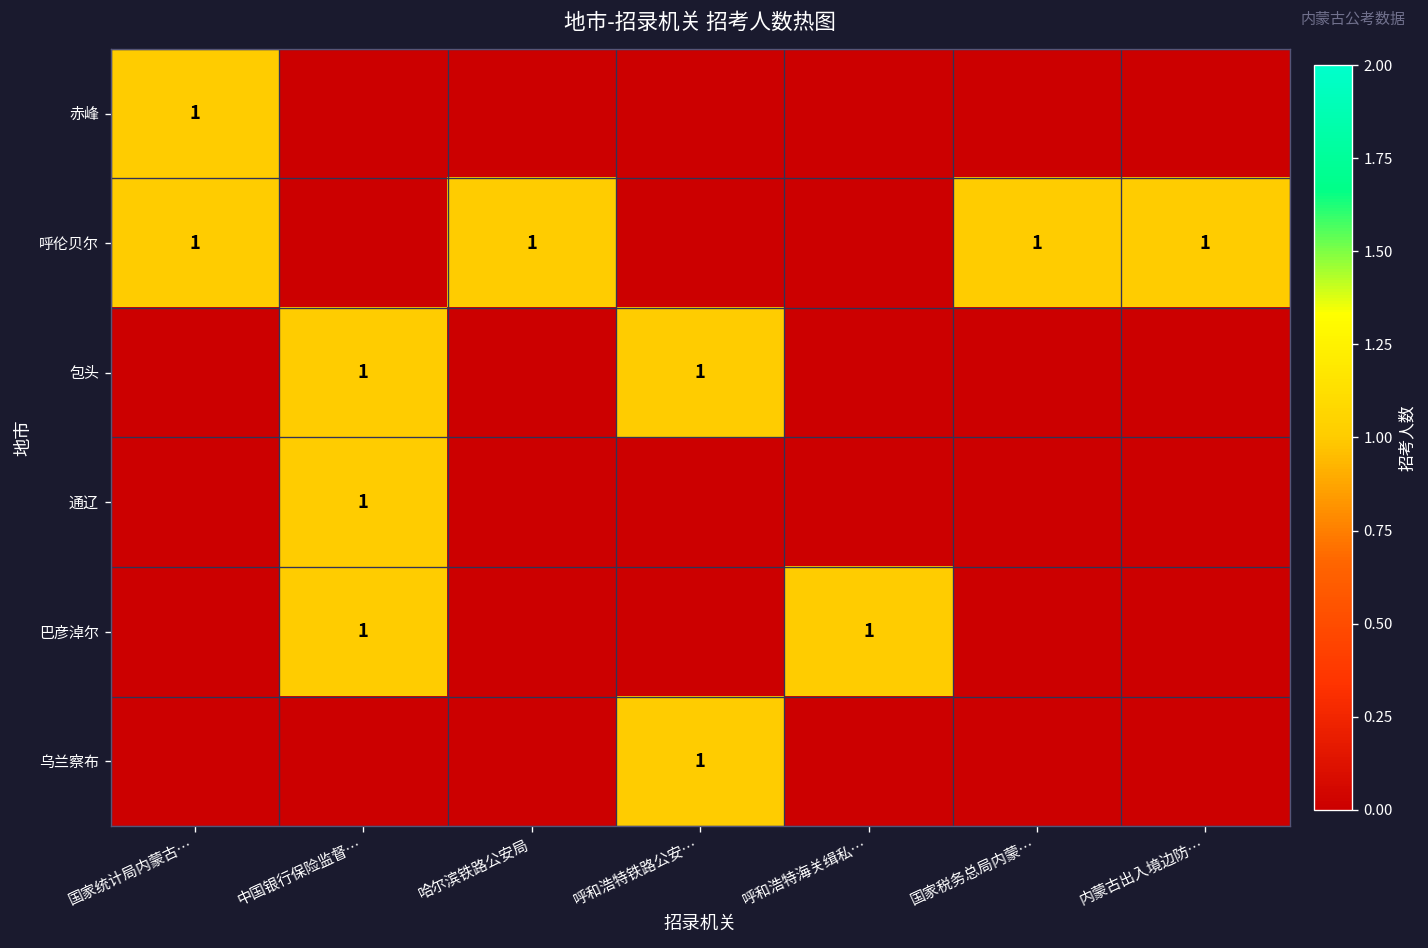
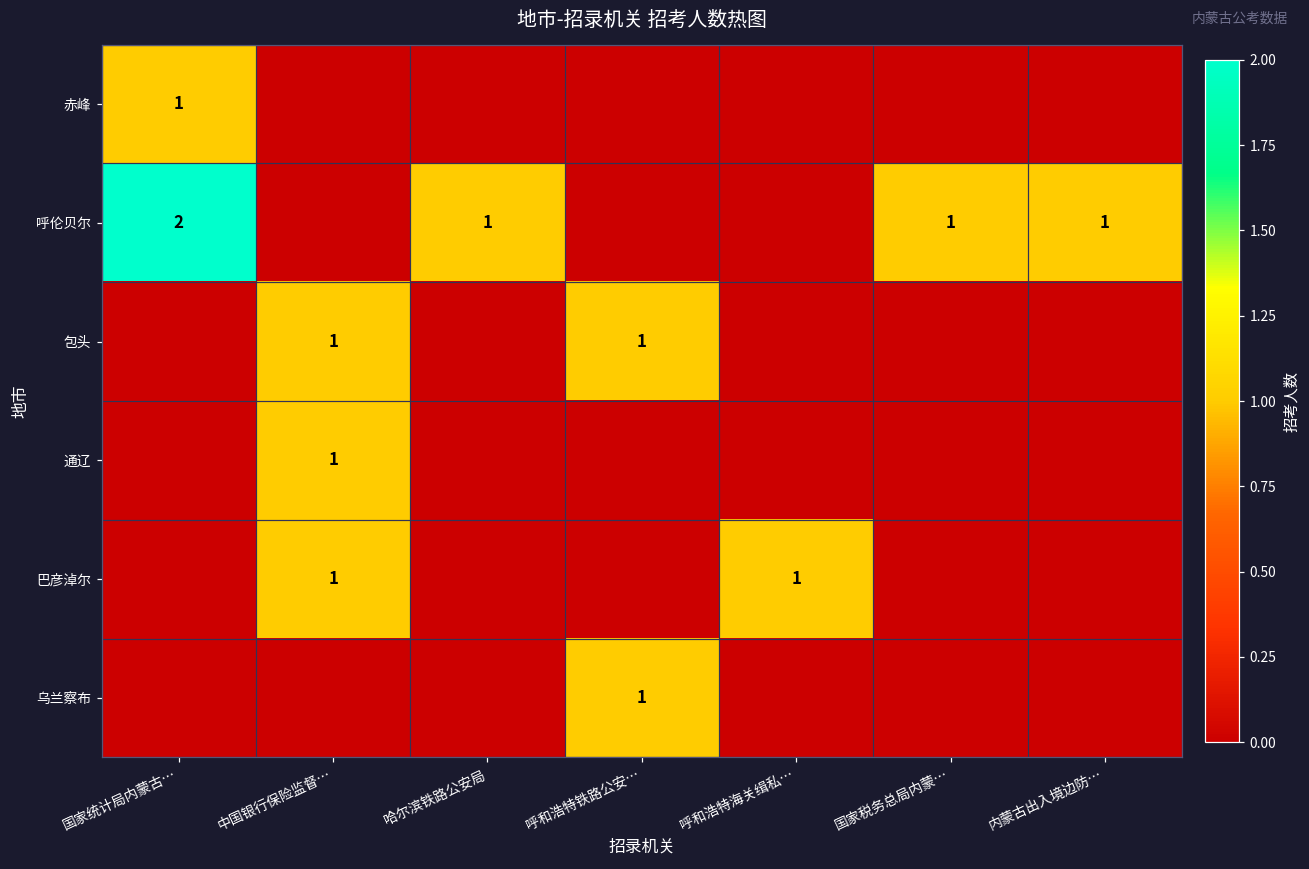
  {
    "赤峰": {
      "国家统计局内蒙古…": 1
    },
    "呼伦贝尔": {
-     "国家统计局内蒙古…": 1,
+     "国家统计局内蒙古…": 2,
      "哈尔滨铁路公安局": 1,
      "国家税务总局内蒙…": 1,
      "内蒙古出入境边防…": 1
    },
    "包头": {
      "中国银行保险监督…": 1,
      "呼和浩特铁路公安…": 1
    },
    "通辽": {
      "中国银行保险监督…": 1
    },
    "巴彦淖尔": {
      "中国银行保险监督…": 1,
      "呼和浩特海关缉私…": 1
    },
    "乌兰察布": {
      "呼和浩特铁路公安…": 1
    }
  }
